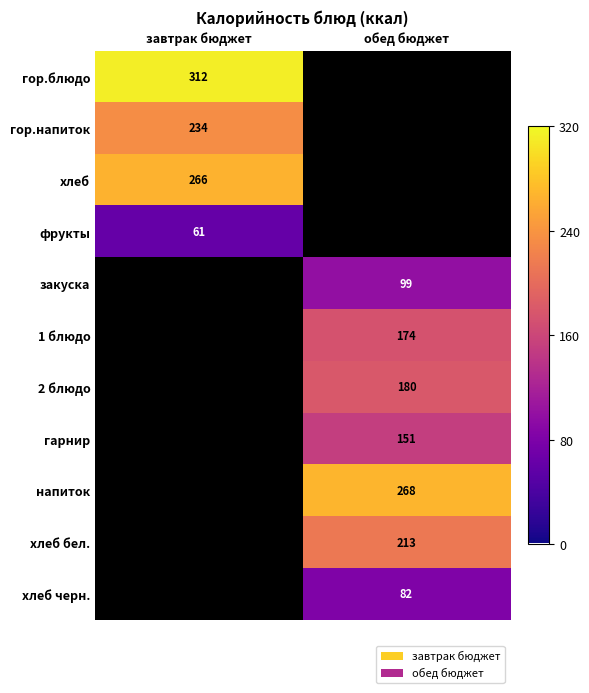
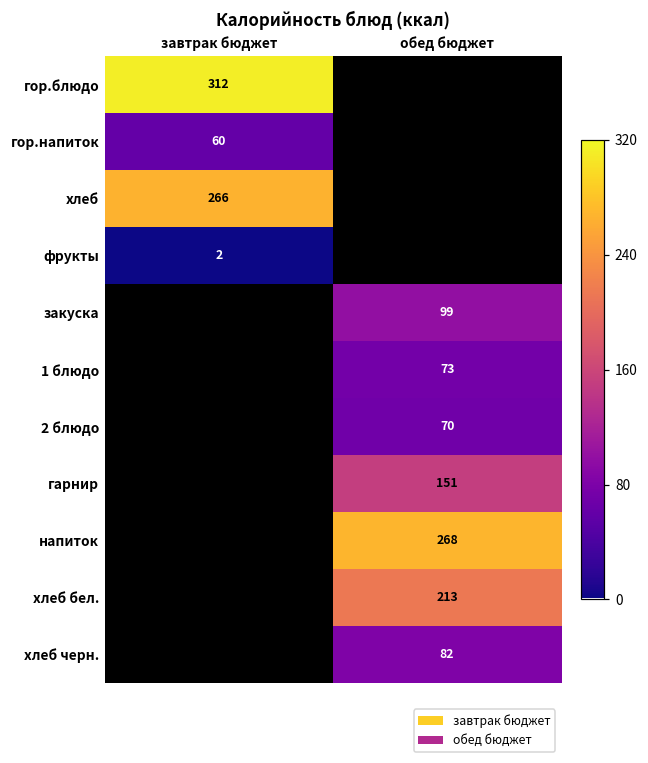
  {
    "гор.блюдо": {
      "завтрак бюджет": 312
    },
    "гор.напиток": {
-     "завтрак бюджет": 234
+     "завтрак бюджет": 60
    },
    "хлеб": {
      "завтрак бюджет": 266
    },
    "фрукты": {
-     "завтрак бюджет": 61
+     "завтрак бюджет": 2
    },
    "закуска": {
      "обед бюджет": 99
    },
    "1 блюдо": {
-     "обед бюджет": 174
+     "обед бюджет": 73
    },
    "2 блюдо": {
-     "обед бюджет": 180
+     "обед бюджет": 70
    },
    "гарнир": {
      "обед бюджет": 151
    },
    "напиток": {
      "обед бюджет": 268
    },
    "хлеб бел.": {
      "обед бюджет": 213
    },
    "хлеб черн.": {
      "обед бюджет": 82
    }
  }
